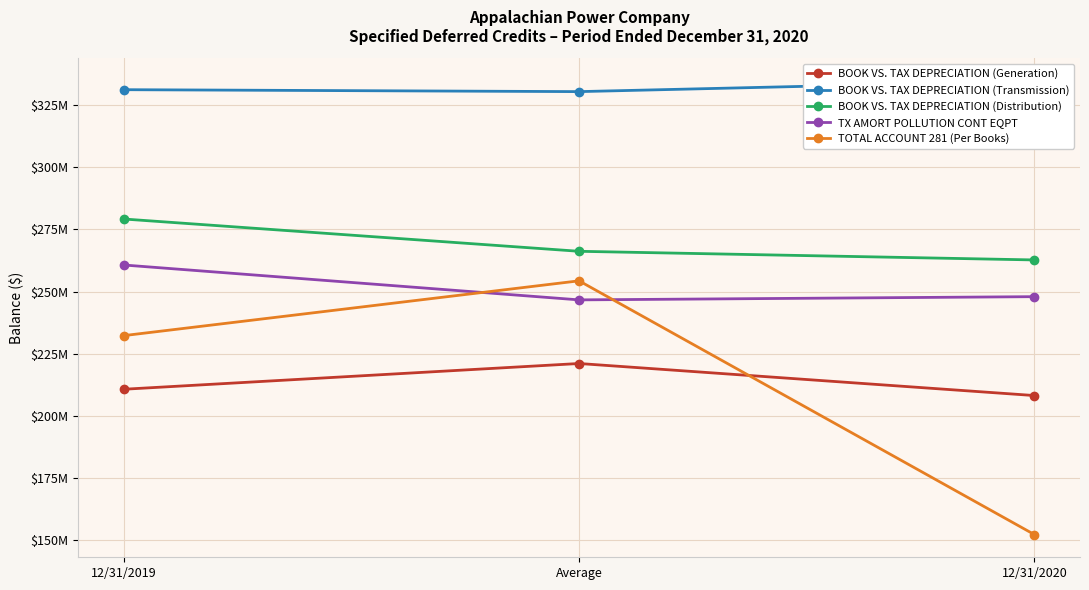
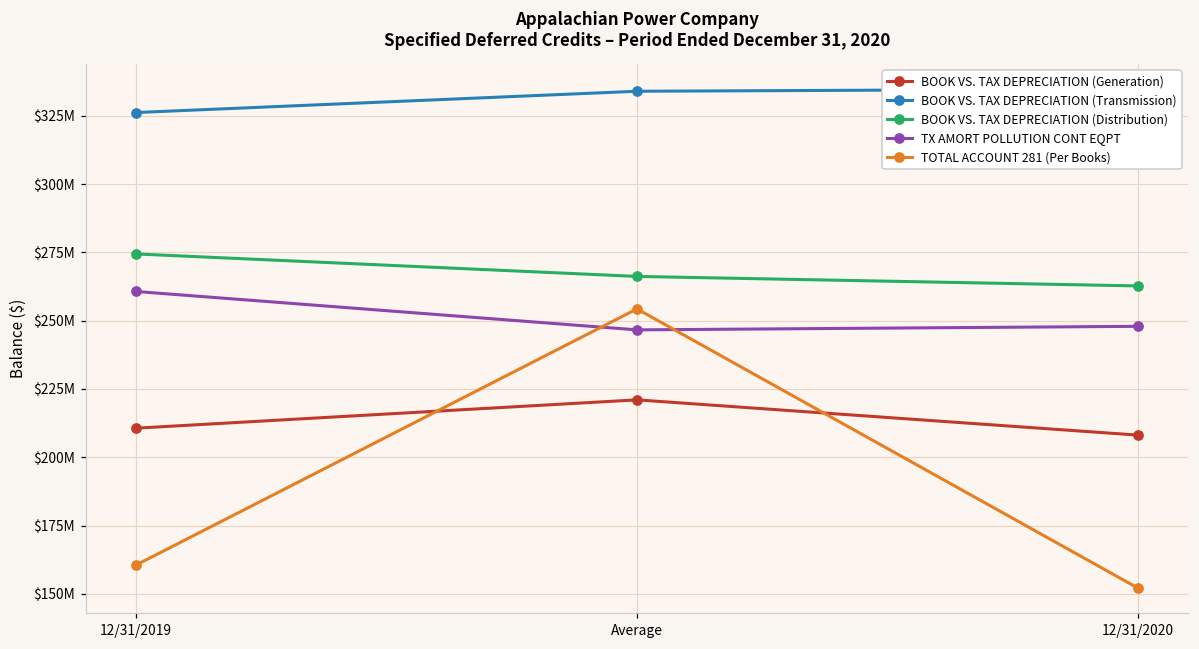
  {
    "BOOK VS. TAX DEPRECIATION (Generation)": {
      "12/31/2019": "$211000000",
      "Average": "$221000000",
      "12/31/2020": "$208000000"
    },
    "BOOK VS. TAX DEPRECIATION (Transmission)": {
-     "12/31/2019": "$331000000",
-     "Average": "$330000000"
+     "12/31/2019": "$326000000",
+     "Average": "$334000000"
    },
    "BOOK VS. TAX DEPRECIATION (Distribution)": {
-     "12/31/2019": "$279000000",
+     "12/31/2019": "$274000000",
      "Average": "$266000000",
      "12/31/2020": "$263000000"
    },
    "TX AMORT POLLUTION CONT EQPT": {
      "12/31/2019": "$261000000",
      "Average": "$247000000",
      "12/31/2020": "$248000000"
    },
    "TOTAL ACCOUNT 281 (Per Books)": {
-     "12/31/2019": "$232000000",
+     "12/31/2019": "$161000000",
      "Average": "$254000000",
      "12/31/2020": "$152000000"
    }
  }
